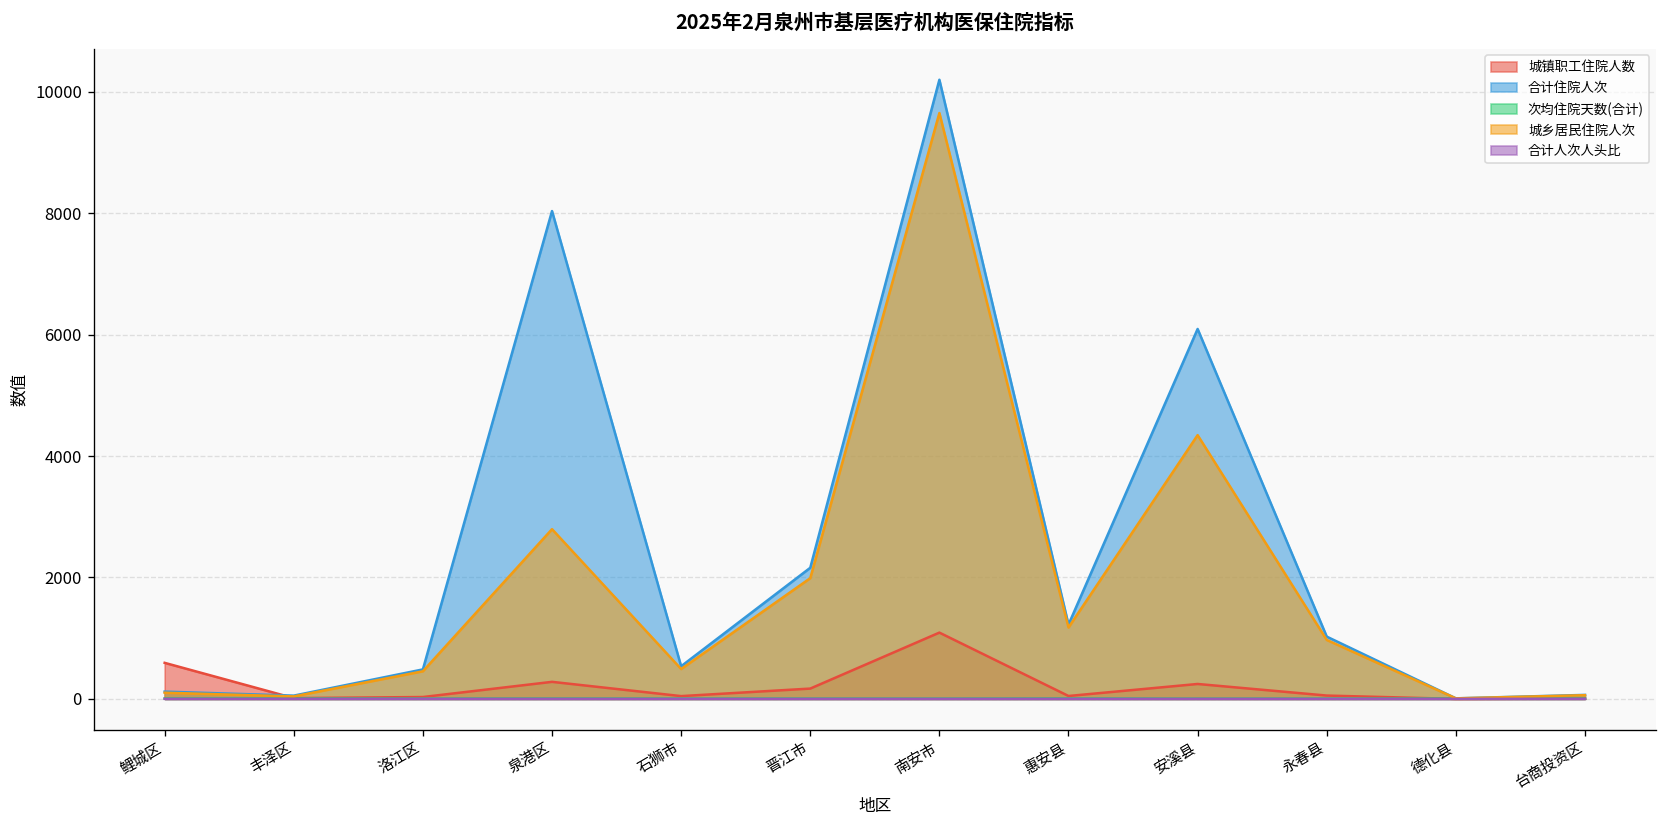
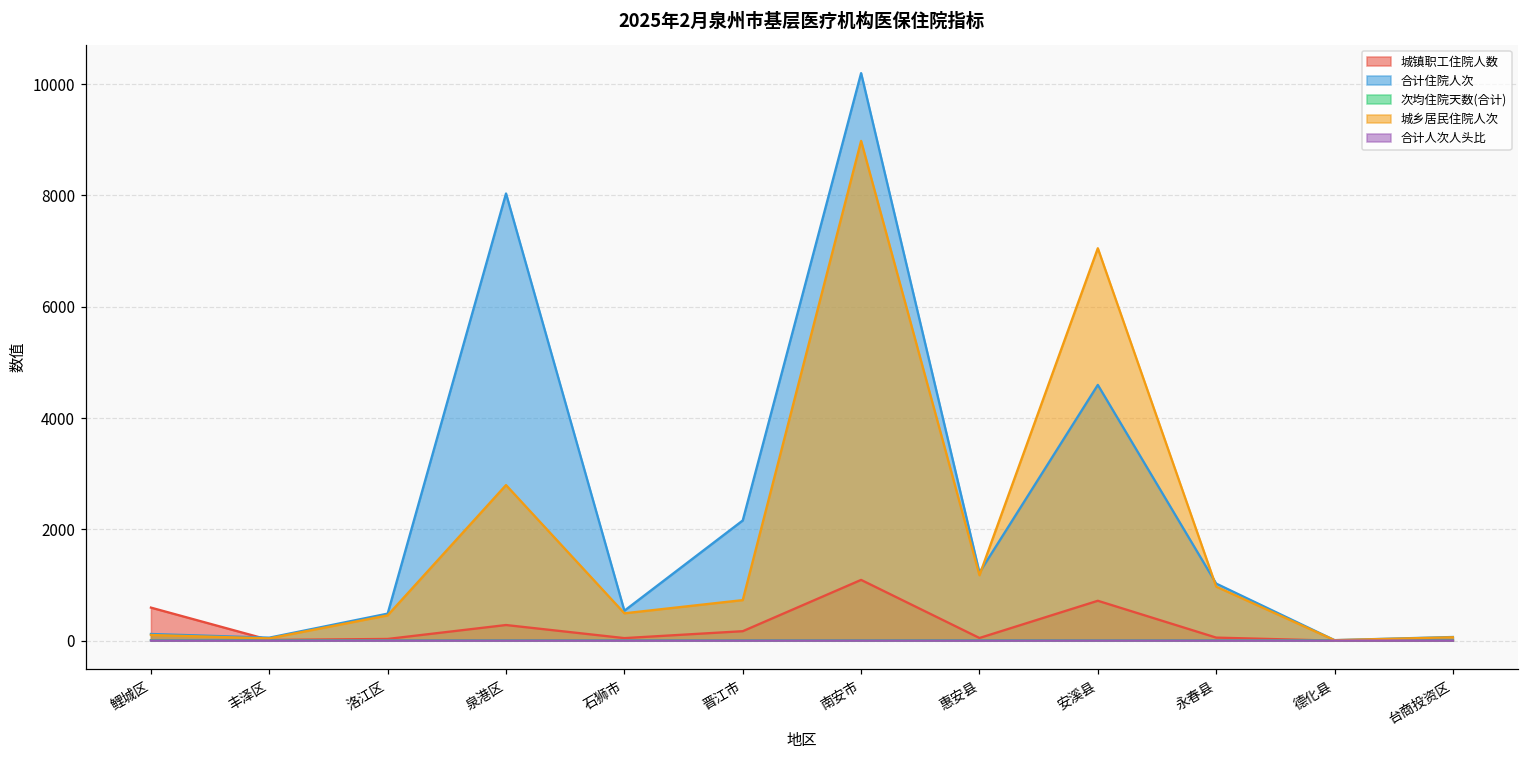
  {
    "城镇职工住院人数": {
      "鲤城区": 600,
      "泉港区": 300,
      "晋江市": 200,
      "南安市": 1100,
-     "安溪县": 200
+     "安溪县": 700
    },
    "合计住院人次": {
      "泉港区": 8000,
      "晋江市": 2200,
      "南安市": 10200,
-     "安溪县": 6100,
+     "安溪县": 4600,
      "永春县": 1000
    },
    "合计人次人头比": {
      "鲤城区": 0,
      "泉港区": 0,
      "晋江市": 0,
      "南安市": 0,
      "安溪县": 0,
      "永春县": 0
    },
    "城乡居民住院人次": {
      "泉港区": 2800,
-     "晋江市": 2000,
-     "南安市": 9700,
-     "安溪县": 4300,
+     "晋江市": 700,
+     "南安市": 9000,
+     "安溪县": 7100,
      "永春县": 1000
    }
  }
